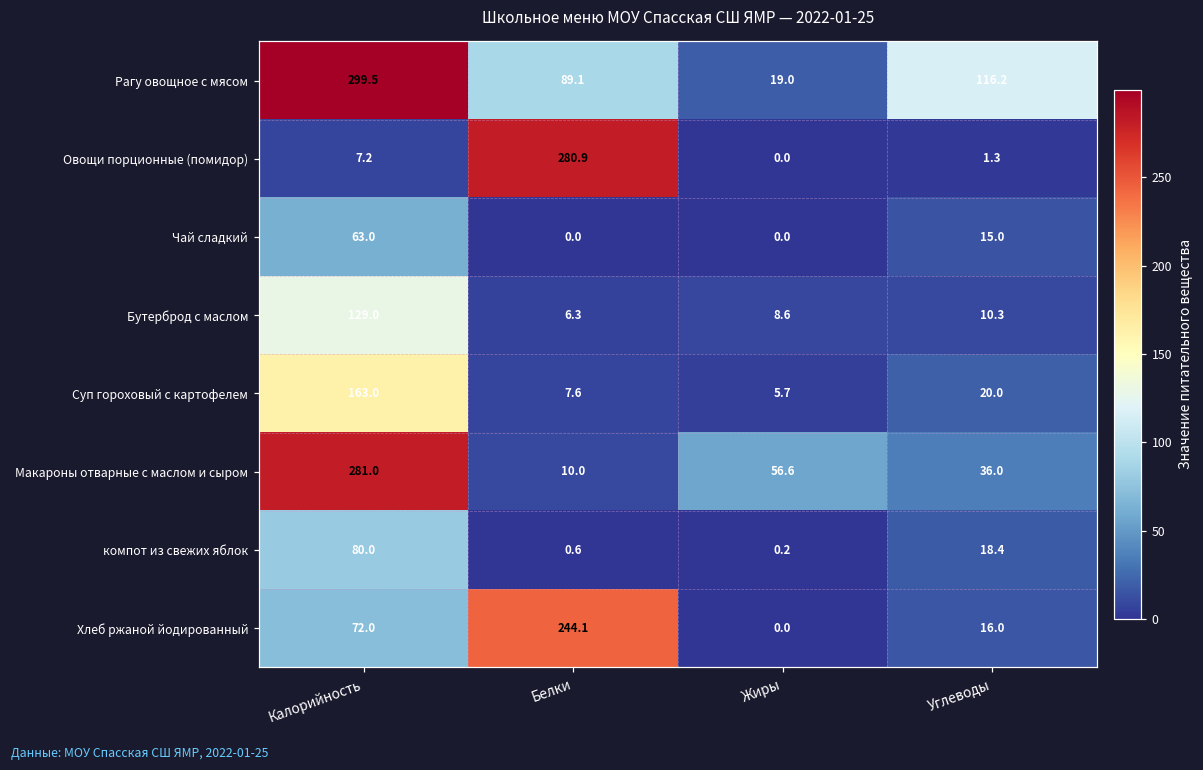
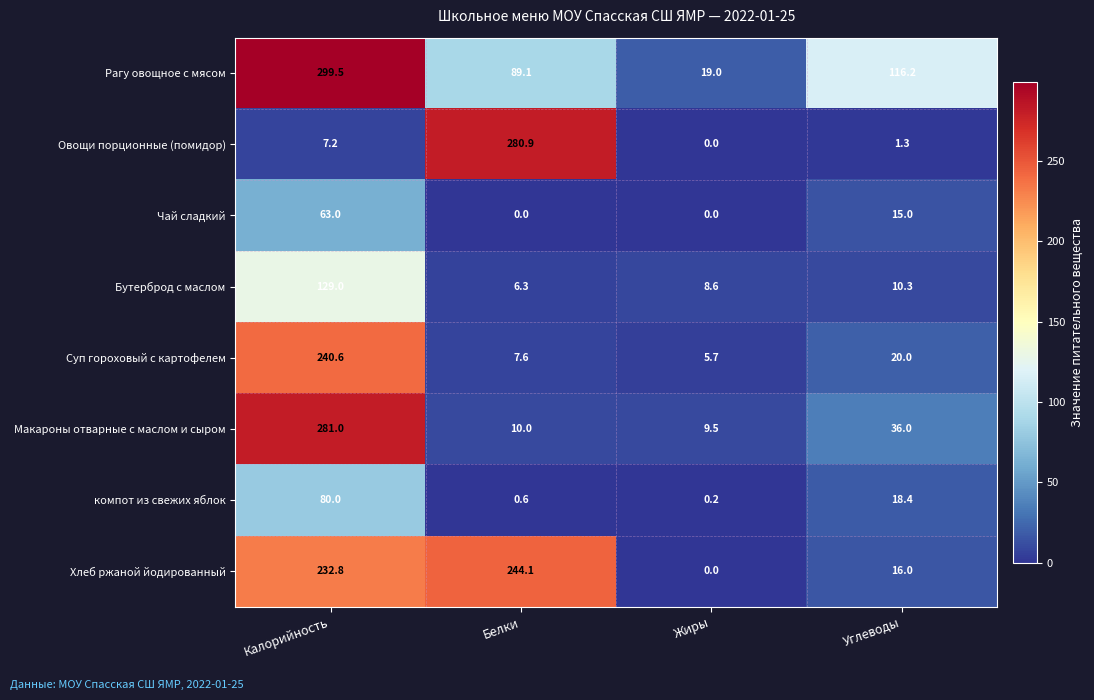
  {
    "Рагу овощное с мясом": {
      "Калорийность": 299.5,
      "Белки": 89.1,
      "Жиры": 19.0
    },
    "Овощи порционные (помидор)": {
      "Калорийность": 7.2,
      "Белки": 280.9,
      "Жиры": 0.0,
      "Углеводы": 1.3
    },
    "Чай сладкий": {
      "Калорийность": 63.0,
      "Белки": 0.0,
      "Жиры": 0.0,
      "Углеводы": 15.0
    },
    "Бутерброд с маслом": {
      "Белки": 6.3,
      "Жиры": 8.6,
      "Углеводы": 10.3
    },
    "Суп гороховый с картофелем": {
-     "Калорийность": 163.0,
+     "Калорийность": 240.6,
      "Белки": 7.6,
      "Жиры": 5.7,
      "Углеводы": 20.0
    },
    "Макароны отварные с маслом и сыром": {
      "Калорийность": 281.0,
      "Белки": 10.0,
-     "Жиры": 56.6,
+     "Жиры": 9.5,
      "Углеводы": 36.0
    },
    "компот из свежих яблок": {
      "Калорийность": 80.0,
      "Белки": 0.6,
      "Жиры": 0.2,
      "Углеводы": 18.4
    },
    "Хлеб ржаной йодированный": {
-     "Калорийность": 72.0,
+     "Калорийность": 232.8,
      "Белки": 244.1,
      "Жиры": 0.0,
      "Углеводы": 16.0
    }
  }
